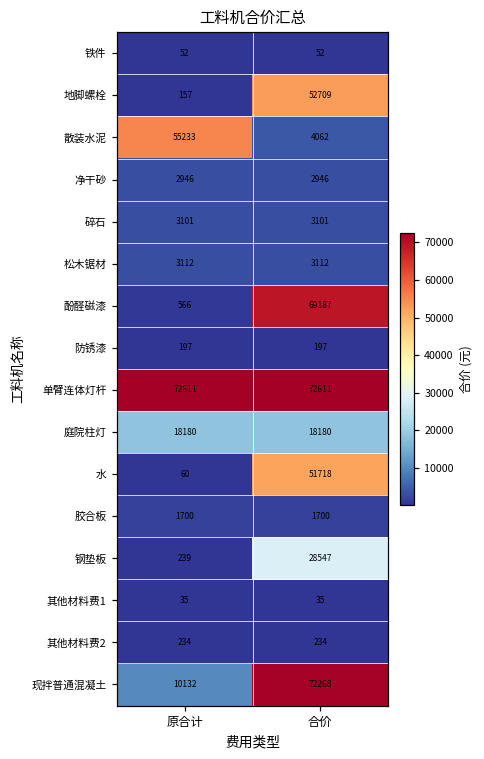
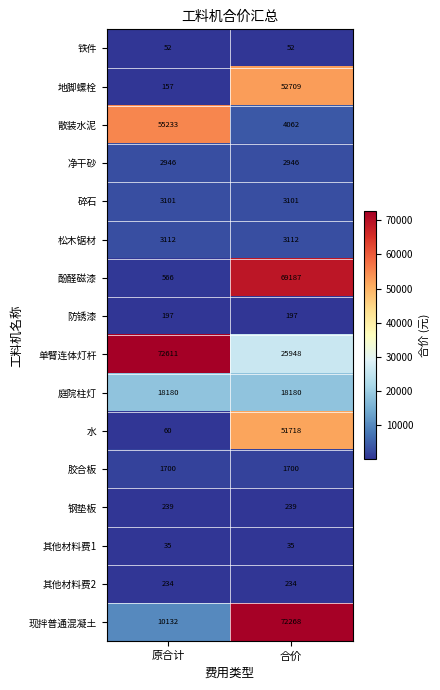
  {
    "铁件": {
      "原合计": 52,
      "合价": 52
    },
    "地脚螺栓": {
      "原合计": 157,
      "合价": 52709
    },
    "散装水泥": {
      "原合计": 55233,
      "合价": 4062
    },
    "净干砂": {
      "原合计": 2946,
      "合价": 2946
    },
    "碎石": {
      "原合计": 3101,
      "合价": 3101
    },
    "松木锯材": {
      "原合计": 3112,
      "合价": 3112
    },
    "酚醛磁漆": {
      "原合计": 566,
      "合价": 69187
    },
    "防锈漆": {
      "原合计": 197,
      "合价": 197
    },
    "单臂连体灯杆": {
      "原合计": 72611,
-     "合价": 72611
+     "合价": 25948
    },
    "庭院柱灯": {
      "原合计": 18180,
      "合价": 18180
    },
    "水": {
      "原合计": 60,
      "合价": 51718
    },
    "胶合板": {
      "原合计": 1700,
      "合价": 1700
    },
    "钢垫板": {
      "原合计": 239,
-     "合价": 28547
+     "合价": 239
    },
    "其他材料费1": {
      "原合计": 35,
      "合价": 35
    },
    "其他材料费2": {
      "原合计": 234,
      "合价": 234
    },
    "现拌普通混凝土": {
      "原合计": 10132,
      "合价": 72268
    }
  }
